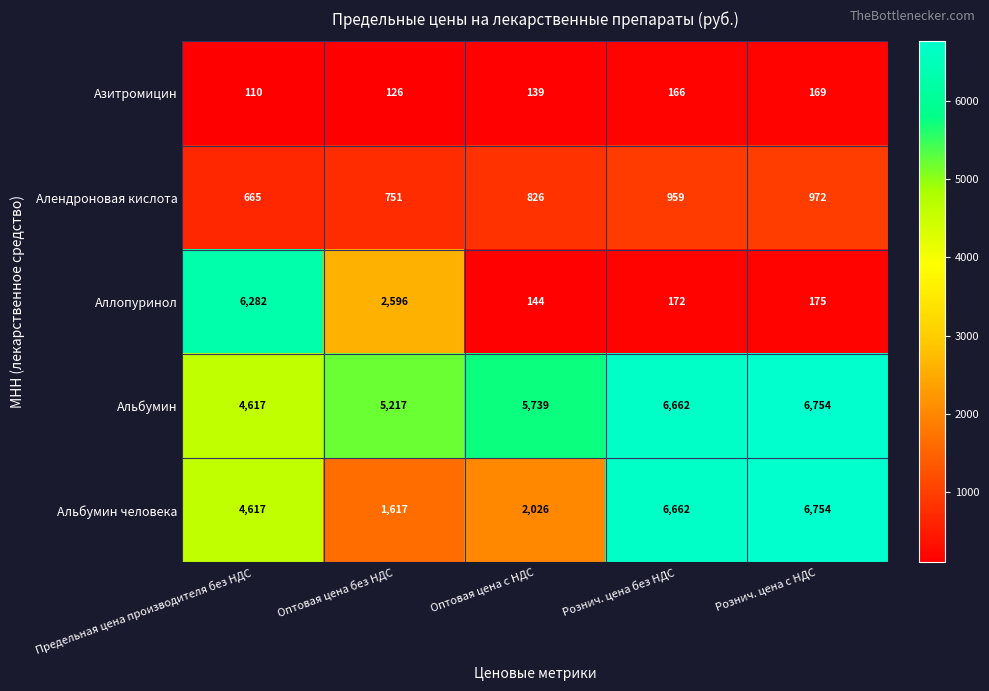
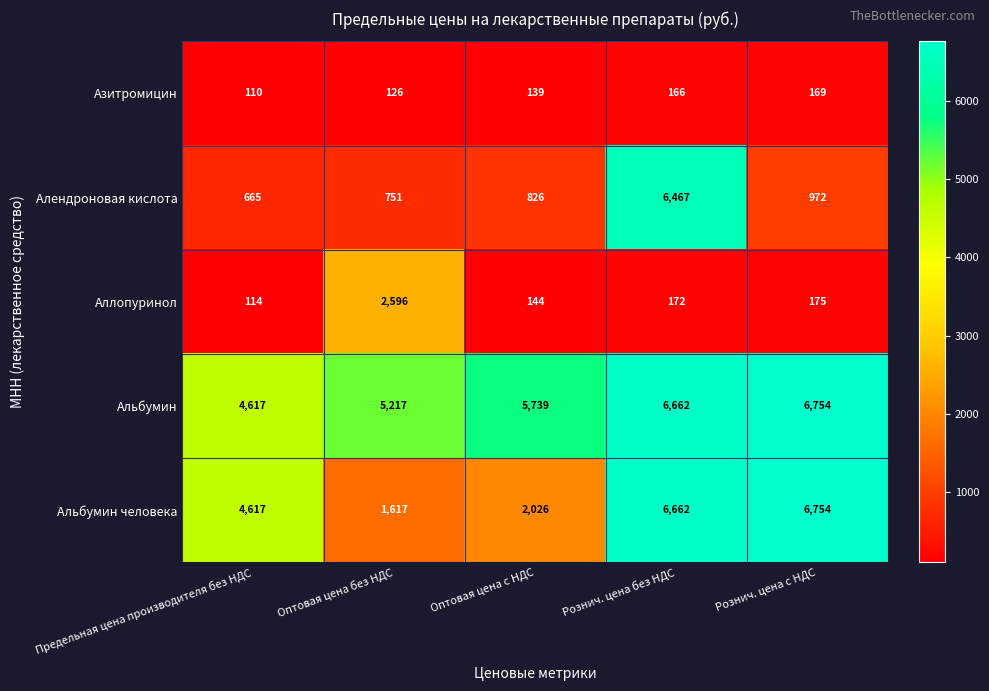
  {
    "Азитромицин": {
      "Предельная цена производителя без НДС": "110",
      "Оптовая цена без НДС": "126",
      "Оптовая цена с НДС": "139",
      "Рознич. цена без НДС": "166",
      "Рознич. цена с НДС": "169"
    },
    "Алендроновая кислота": {
      "Предельная цена производителя без НДС": "665",
      "Оптовая цена без НДС": "751",
      "Оптовая цена с НДС": "826",
-     "Рознич. цена без НДС": "959",
+     "Рознич. цена без НДС": "6,467",
      "Рознич. цена с НДС": "972"
    },
    "Аллопуринол": {
-     "Предельная цена производителя без НДС": "6,282",
+     "Предельная цена производителя без НДС": "114",
      "Оптовая цена без НДС": "2,596",
      "Оптовая цена с НДС": "144",
      "Рознич. цена без НДС": "172",
      "Рознич. цена с НДС": "175"
    },
    "Альбумин": {
      "Предельная цена производителя без НДС": "4,617",
      "Оптовая цена без НДС": "5,217",
      "Оптовая цена с НДС": "5,739",
      "Рознич. цена без НДС": "6,662",
      "Рознич. цена с НДС": "6,754"
    },
    "Альбумин человека": {
      "Предельная цена производителя без НДС": "4,617",
      "Оптовая цена без НДС": "1,617",
      "Оптовая цена с НДС": "2,026",
      "Рознич. цена без НДС": "6,662",
      "Рознич. цена с НДС": "6,754"
    }
  }
